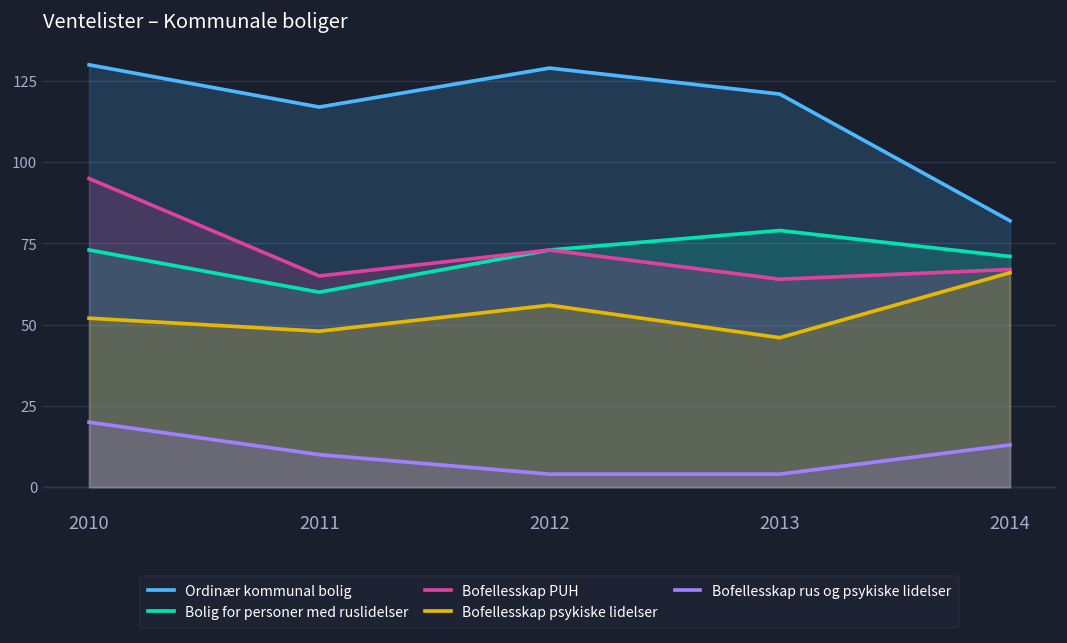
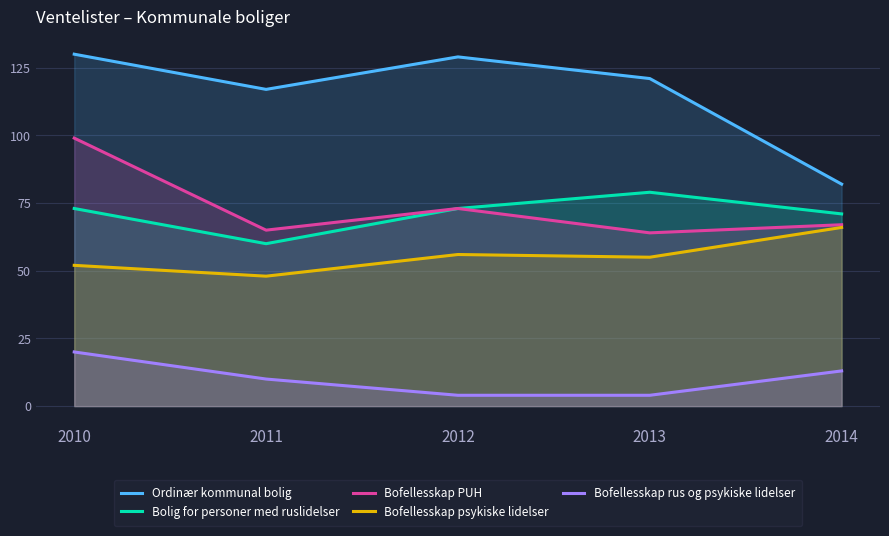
  {
    "Ordinær kommunal bolig": {
      "2010": 130,
      "2011": 117,
      "2012": 129,
      "2013": 121,
      "2014": 82
    },
    "Bolig for personer med ruslidelser": {
      "2010": 73,
      "2011": 60,
      "2013": 79,
      "2014": 71
    },
    "Bofellesskap PUH": {
-     "2010": 95,
+     "2010": 99,
      "2011": 65,
      "2013": 64,
      "2014": 67
    },
    "Bofellesskap psykiske lidelser": {
      "2010": 52,
      "2011": 48,
      "2012": 56,
-     "2013": 46,
+     "2013": 55,
      "2014": 66
    },
    "Bofellesskap rus og psykiske lidelser": {
      "2010": 20,
      "2011": 10,
      "2012": 4,
      "2013": 4,
      "2014": 13
    }
  }
